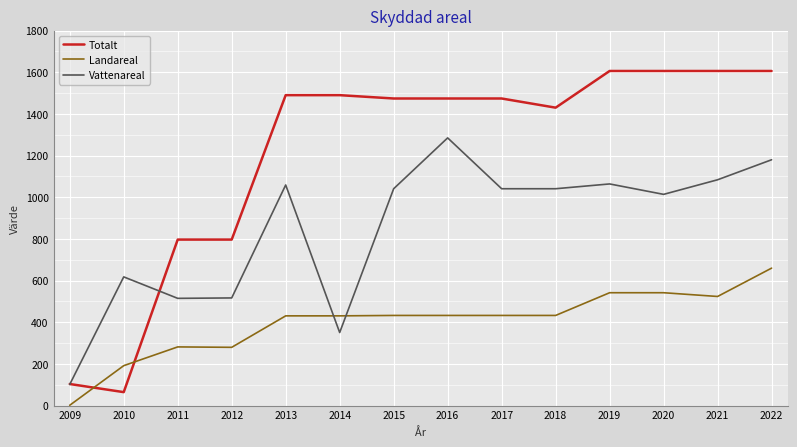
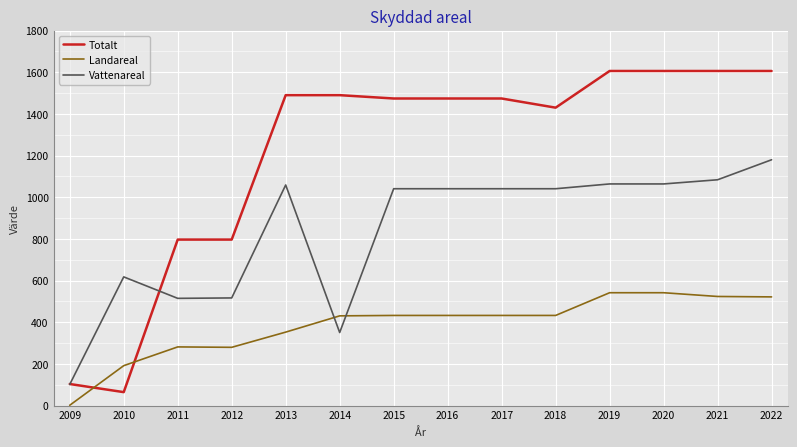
  {
    "Totalt": {
      "2010": 70,
      "2011": 800,
      "2012": 800,
      "2013": 1490,
      "2014": 1490,
      "2015": 1470,
      "2016": 1470,
      "2017": 1470,
      "2018": 1430,
      "2019": 1610,
      "2020": 1610,
      "2021": 1610,
      "2022": 1610
    },
    "Landareal": {
      "2009": 0,
      "2010": 190,
      "2011": 280,
      "2012": 280,
-     "2013": 430,
+     "2013": 350,
      "2014": 430,
      "2015": 430,
      "2016": 430,
      "2017": 430,
      "2018": 430,
      "2019": 540,
      "2020": 540,
      "2021": 520,
-     "2022": 660
+     "2022": 520
    },
    "Vattenareal": {
      "2010": 620,
      "2011": 520,
      "2012": 520,
      "2013": 1060,
      "2014": 350,
      "2015": 1040,
-     "2016": 1290,
+     "2016": 1040,
      "2017": 1040,
      "2018": 1040,
      "2019": 1060,
-     "2020": 1010,
+     "2020": 1060,
      "2021": 1080,
      "2022": 1180
    }
  }
